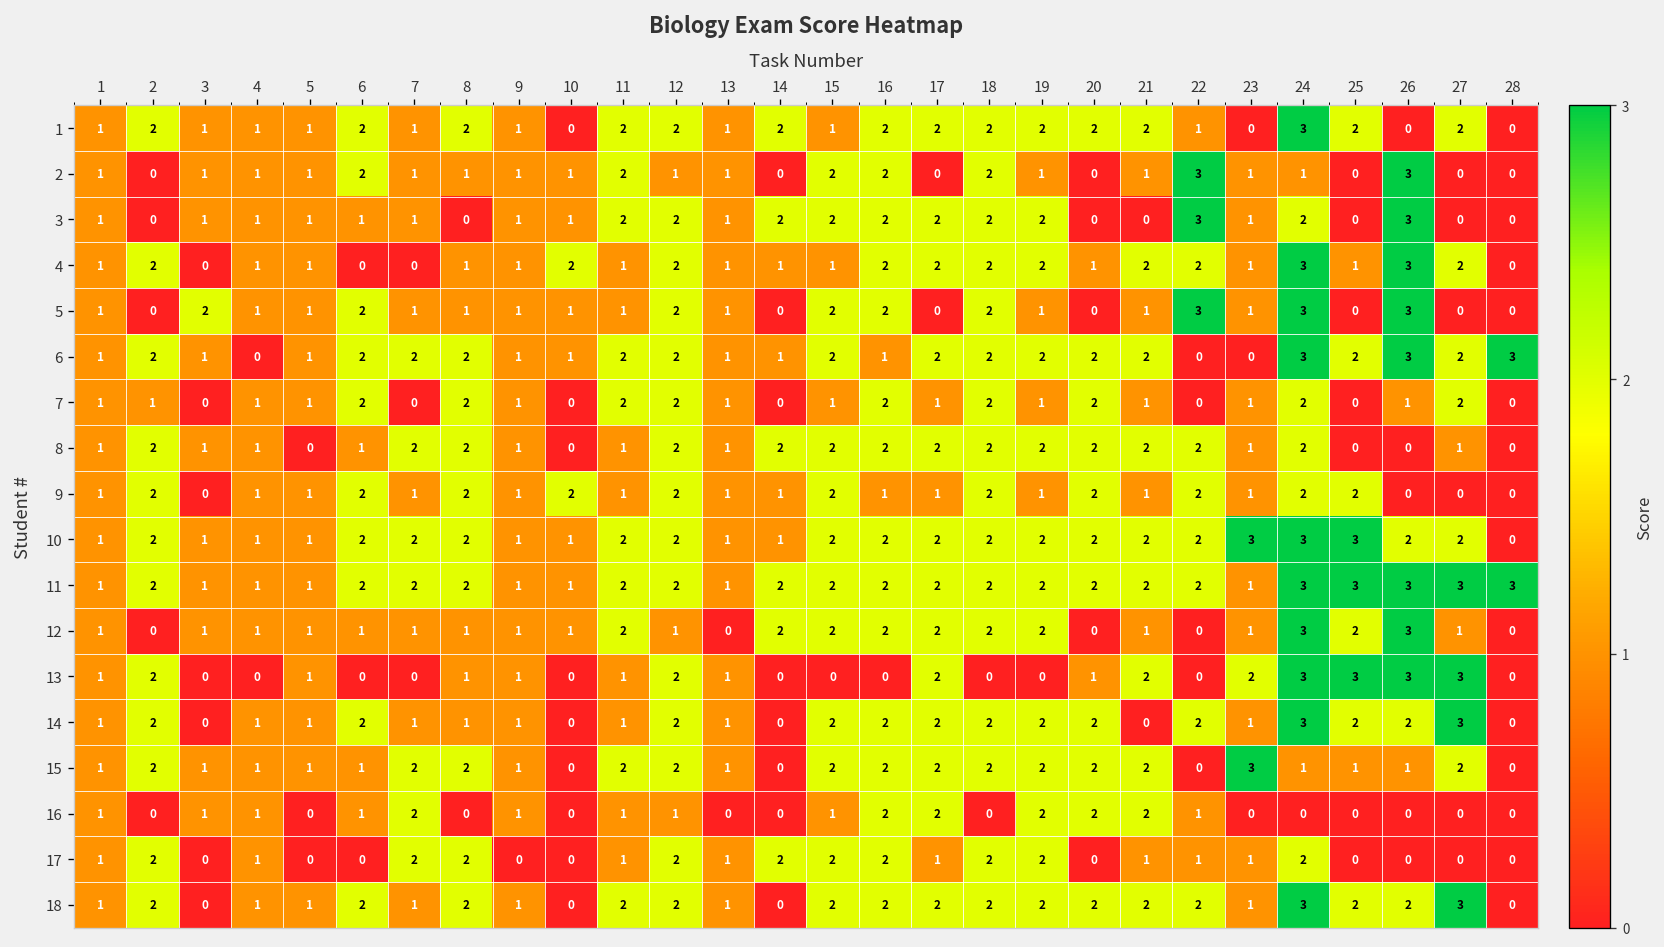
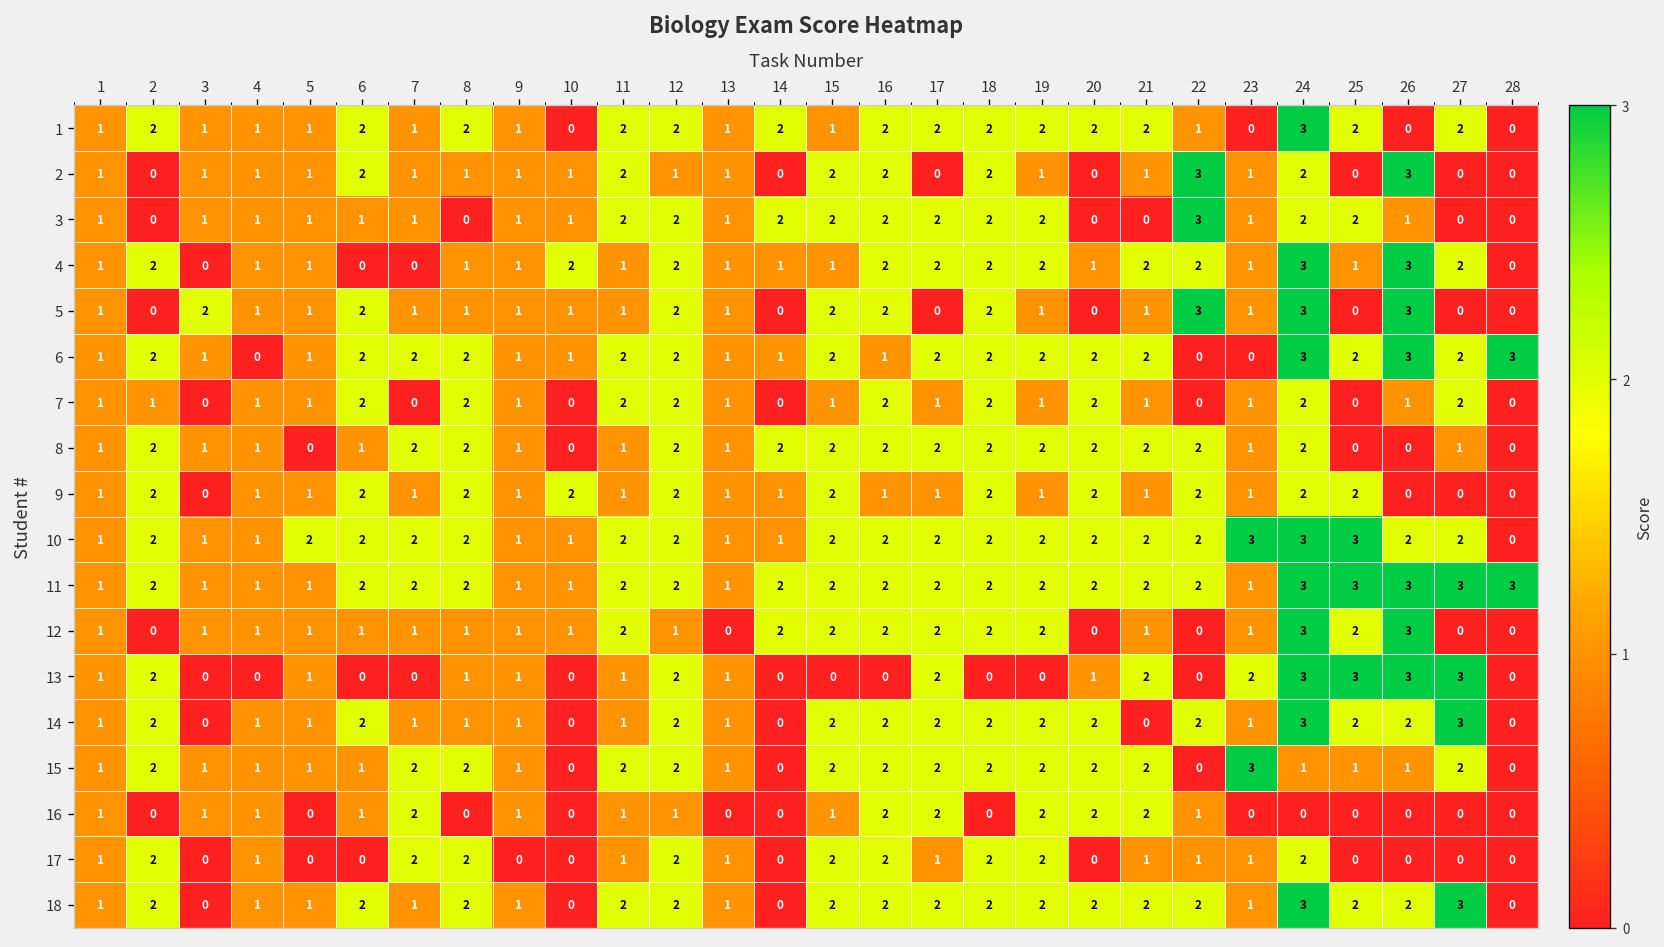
  {
    "2": {
      "1": 1,
      "2": 0,
      "3": 1,
      "4": 1,
      "5": 1,
      "6": 2,
      "7": 1,
      "8": 1,
      "9": 1,
      "10": 1,
      "11": 2,
      "12": 1,
      "13": 1,
      "14": 0,
      "15": 2,
      "16": 2,
      "17": 0,
      "18": 2,
      "19": 1,
      "20": 0,
      "21": 1,
      "22": 3,
      "23": 1,
-     "24": 1,
+     "24": 2,
      "25": 0,
      "26": 3,
      "27": 0,
      "28": 0
    },
    "3": {
      "1": 1,
      "2": 0,
      "3": 1,
      "4": 1,
      "5": 1,
      "6": 1,
      "7": 1,
      "8": 0,
      "9": 1,
      "10": 1,
      "11": 2,
      "12": 2,
      "13": 1,
      "14": 2,
      "15": 2,
      "16": 2,
      "17": 2,
      "18": 2,
      "19": 2,
      "20": 0,
      "21": 0,
      "22": 3,
      "23": 1,
      "24": 2,
-     "25": 0,
-     "26": 3,
+     "25": 2,
+     "26": 1,
      "27": 0,
      "28": 0
    },
    "10": {
      "1": 1,
      "2": 2,
      "3": 1,
      "4": 1,
-     "5": 1,
+     "5": 2,
      "6": 2,
      "7": 2,
      "8": 2,
      "9": 1,
      "10": 1,
      "11": 2,
      "12": 2,
      "13": 1,
      "14": 1,
      "15": 2,
      "16": 2,
      "17": 2,
      "18": 2,
      "19": 2,
      "20": 2,
      "21": 2,
      "22": 2,
      "23": 3,
      "24": 3,
      "25": 3,
      "26": 2,
      "27": 2,
      "28": 0
    },
    "12": {
      "1": 1,
      "2": 0,
      "3": 1,
      "4": 1,
      "5": 1,
      "6": 1,
      "7": 1,
      "8": 1,
      "9": 1,
      "10": 1,
      "11": 2,
      "12": 1,
      "13": 0,
      "14": 2,
      "15": 2,
      "16": 2,
      "17": 2,
      "18": 2,
      "19": 2,
      "20": 0,
      "21": 1,
      "22": 0,
      "23": 1,
      "24": 3,
      "25": 2,
      "26": 3,
-     "27": 1,
+     "27": 0,
      "28": 0
    },
    "17": {
      "1": 1,
      "2": 2,
      "3": 0,
      "4": 1,
      "5": 0,
      "6": 0,
      "7": 2,
      "8": 2,
      "9": 0,
      "10": 0,
      "11": 1,
      "12": 2,
      "13": 1,
-     "14": 2,
+     "14": 0,
      "15": 2,
      "16": 2,
      "17": 1,
      "18": 2,
      "19": 2,
      "20": 0,
      "21": 1,
      "22": 1,
      "23": 1,
      "24": 2,
      "25": 0,
      "26": 0,
      "27": 0,
      "28": 0
    }
  }
